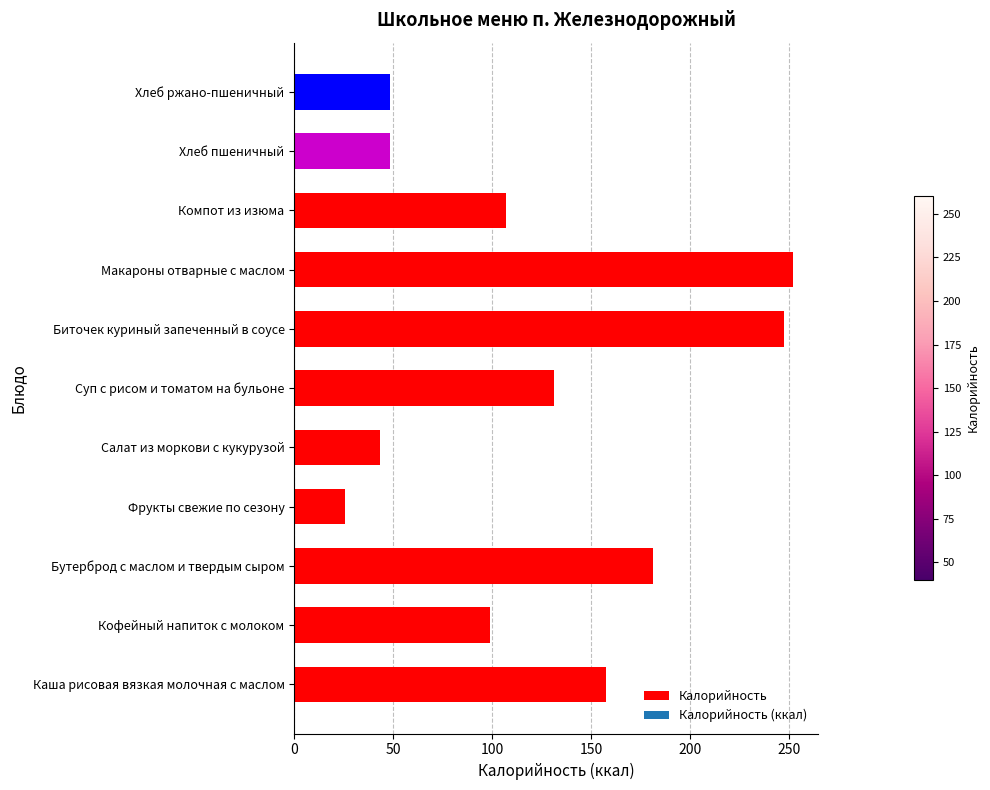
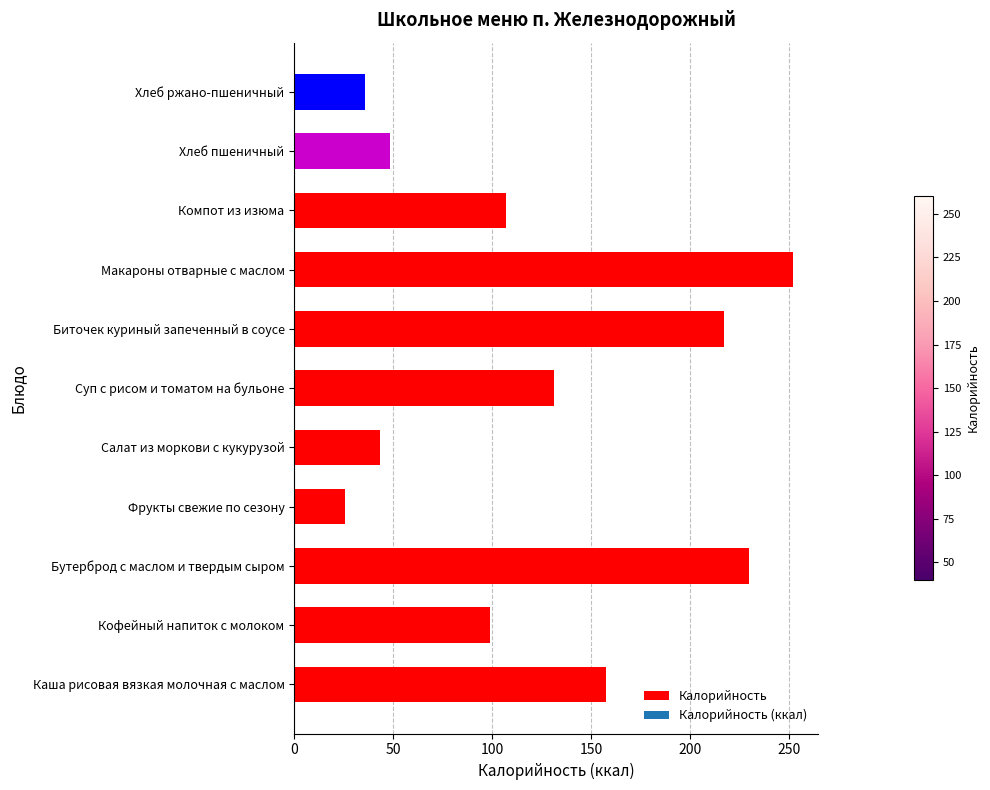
  {
-   "Хлеб ржано-пшеничный": 48,
+   "Хлеб ржано-пшеничный": 36,
    "Хлеб пшеничный": 48,
    "Компот из изюма": 107,
    "Макароны отварные с маслом": 252,
-   "Биточек куриный запеченный в соусе": 247,
+   "Биточек куриный запеченный в соусе": 217,
    "Суп с рисом и томатом на бульоне": 131,
    "Салат из моркови с кукурузой": 43,
    "Фрукты свежие по сезону": 26,
-   "Бутерброд с маслом и твердым сыром": 181,
+   "Бутерброд с маслом и твердым сыром": 230,
    "Кофейный напиток с молоком": 99,
    "Каша рисовая вязкая молочная с маслом": 157
  }
